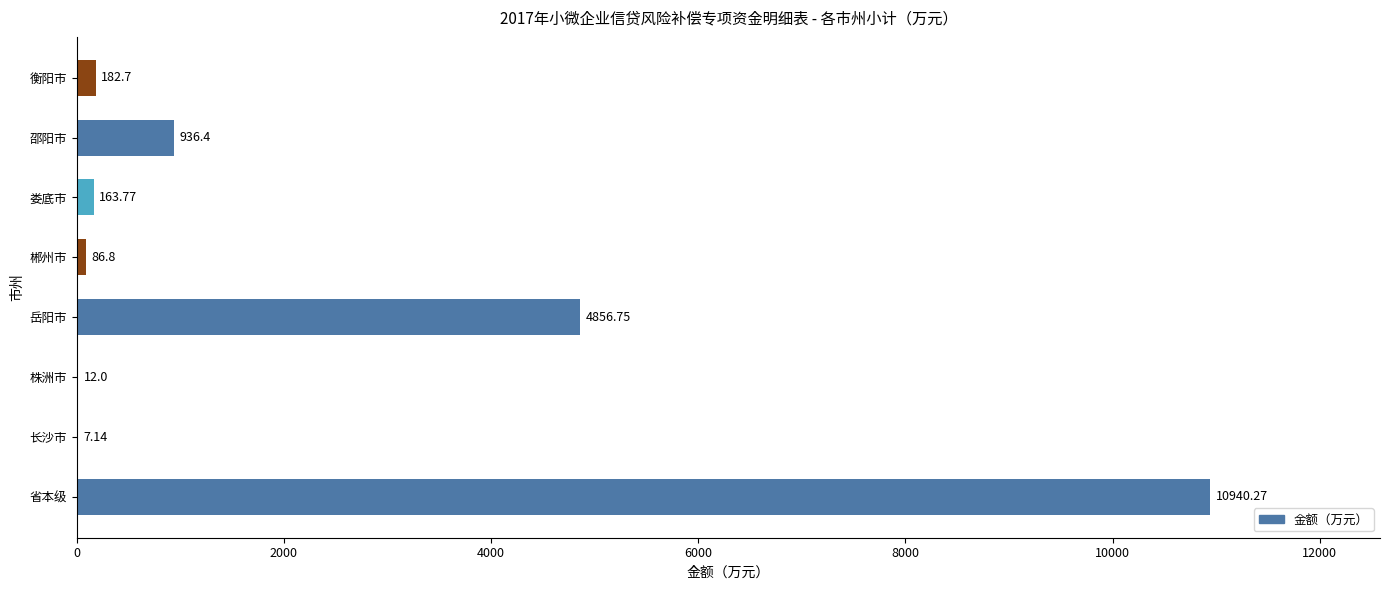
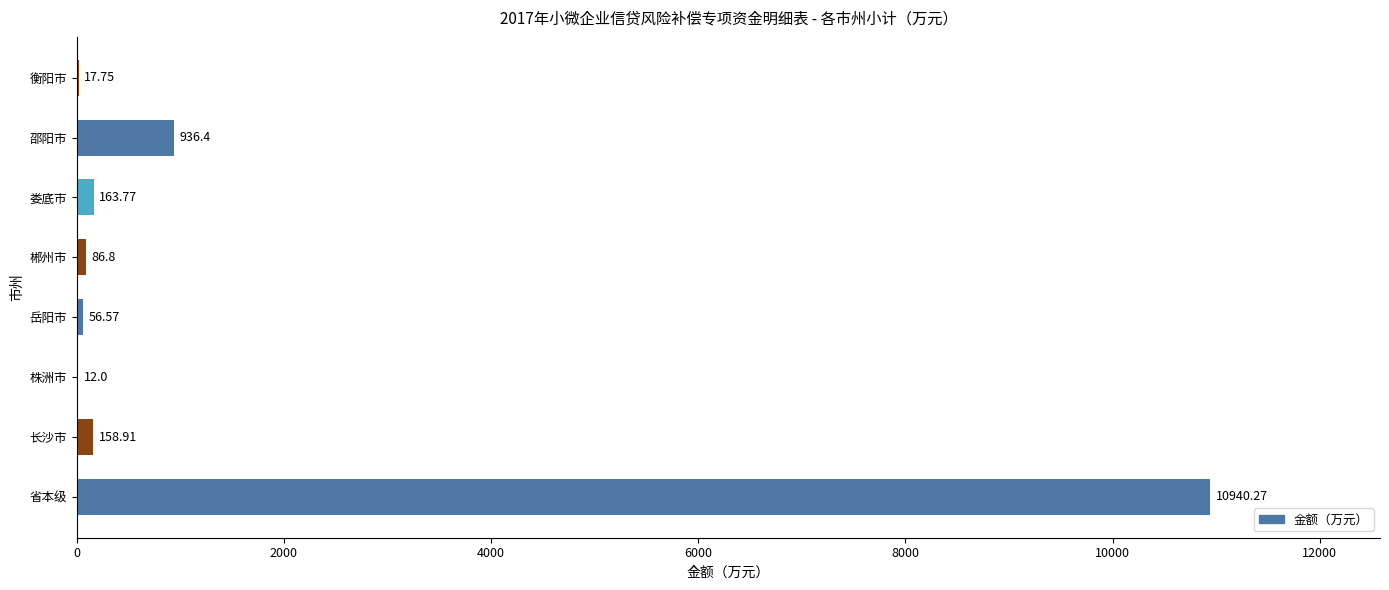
  {
-   "衡阳市": 182.7,
+   "衡阳市": 17.75,
    "邵阳市": 936.4,
    "娄底市": 163.77,
    "郴州市": 86.8,
-   "岳阳市": 4856.75,
+   "岳阳市": 56.57,
    "株洲市": 12.0,
-   "长沙市": 7.14,
+   "长沙市": 158.91,
    "省本级": 10940.27
  }
